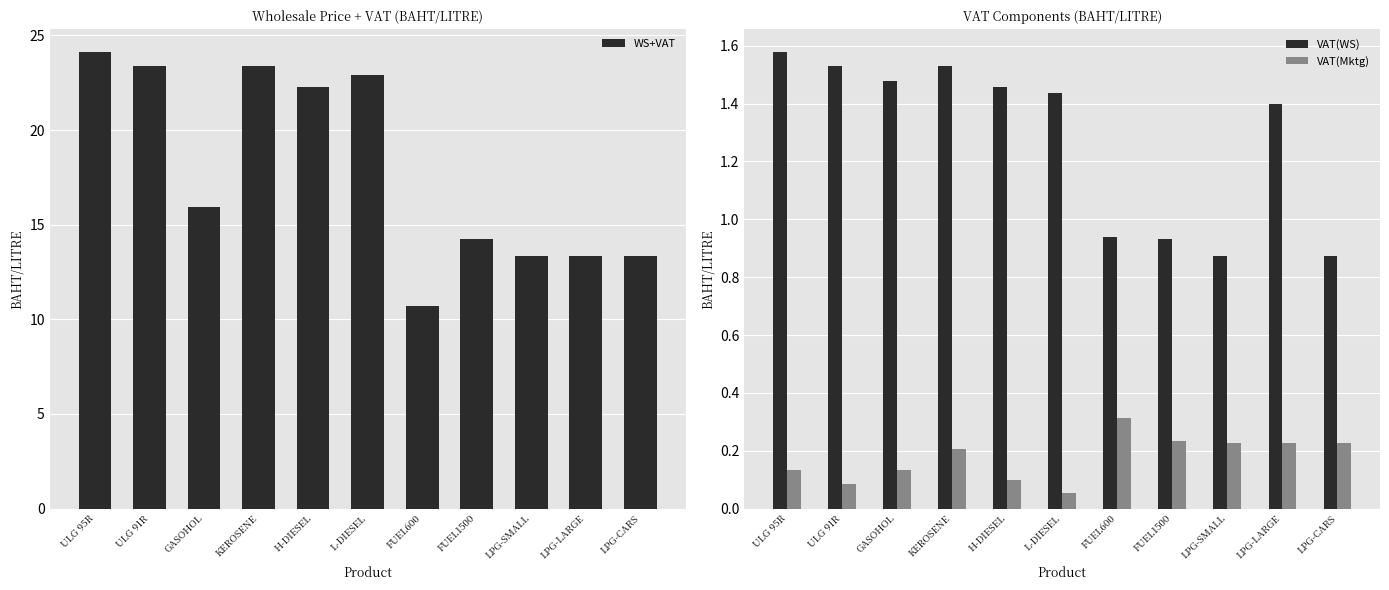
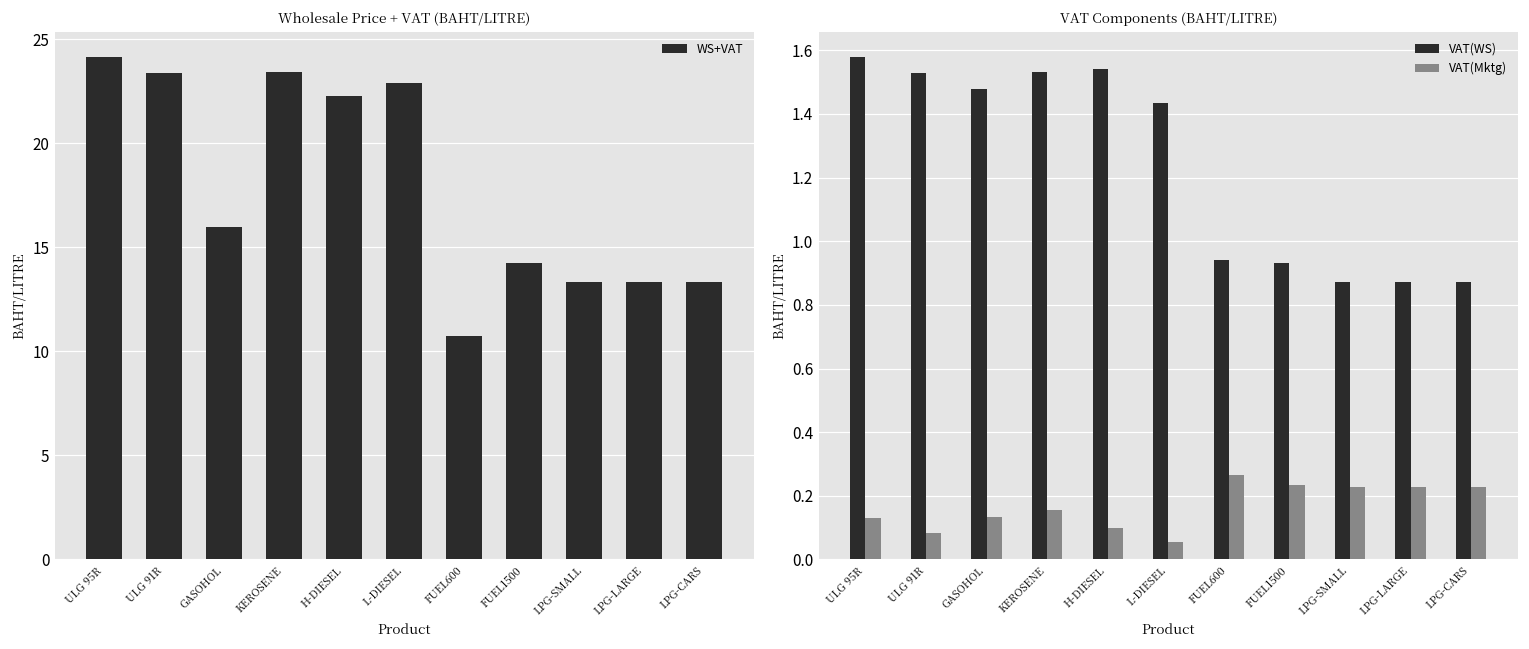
  {
    "Wholesale Price + VAT (BAHT/LITRE)": {
      "ULG 95R": 24.1,
      "ULG 91R": 23.4,
      "GASOHOL": 15.9,
      "KEROSENE": 23.4,
      "H-DIESEL": 22.3,
      "L-DIESEL": 22.9,
      "FUEL600": 10.7,
      "FUEL1500": 14.3,
      "LPG-SMALL": 13.3,
      "LPG-LARGE": 13.3,
      "LPG-CARS": 13.3
    },
    "VAT Components (BAHT/LITRE)": {
      "VAT(WS)": {
        "ULG 95R": 1.58,
        "ULG 91R": 1.53,
        "GASOHOL": 1.48,
        "KEROSENE": 1.53,
-       "H-DIESEL": 1.46,
+       "H-DIESEL": 1.54,
        "L-DIESEL": 1.44,
        "FUEL600": 0.94,
        "FUEL1500": 0.93,
        "LPG-SMALL": 0.87,
-       "LPG-LARGE": 1.40,
+       "LPG-LARGE": 0.87,
        "LPG-CARS": 0.87
      },
      "VAT(Mktg)": {
        "ULG 95R": 0.13,
        "ULG 91R": 0.08,
        "GASOHOL": 0.13,
-       "KEROSENE": 0.21,
+       "KEROSENE": 0.15,
        "H-DIESEL": 0.10,
        "L-DIESEL": 0.05,
-       "FUEL600": 0.31,
+       "FUEL600": 0.27,
        "FUEL1500": 0.23,
        "LPG-SMALL": 0.23,
        "LPG-LARGE": 0.23,
        "LPG-CARS": 0.23
      }
    }
  }
